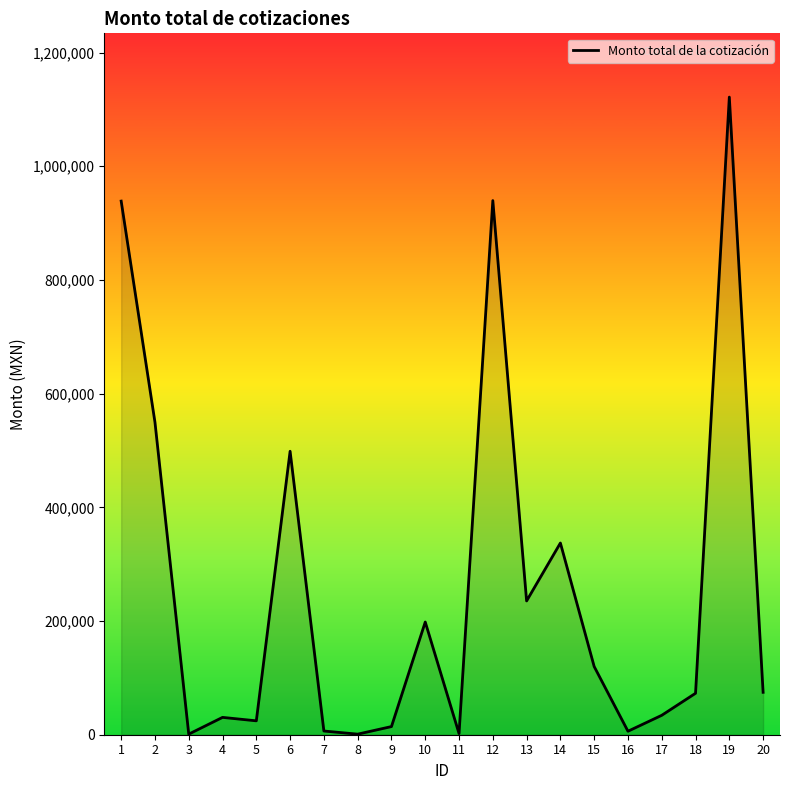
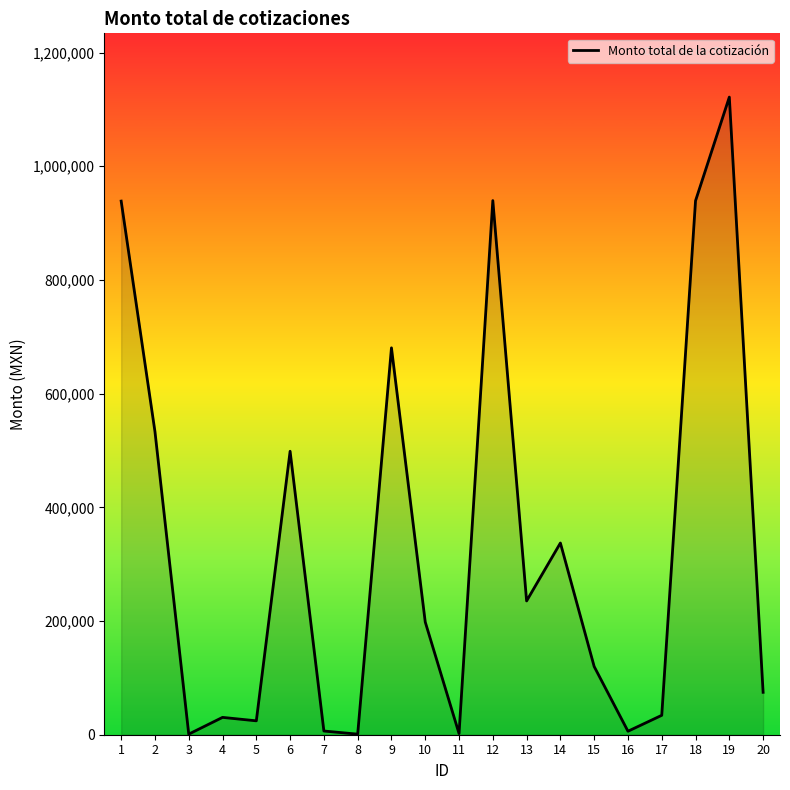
  {
    "1": "940,000",
-   "2": "550,000",
+   "2": "530,000",
    "3": "0",
    "4": "30,000",
    "5": "20,000",
    "6": "500,000",
    "7": "10,000",
    "8": "0",
-   "9": "10,000",
+   "9": "680,000",
    "10": "200,000",
    "11": "0",
    "12": "940,000",
    "13": "240,000",
    "14": "340,000",
    "15": "120,000",
    "16": "10,000",
    "17": "30,000",
-   "18": "70,000",
+   "18": "940,000",
    "19": "1,120,000",
    "20": "70,000"
  }
